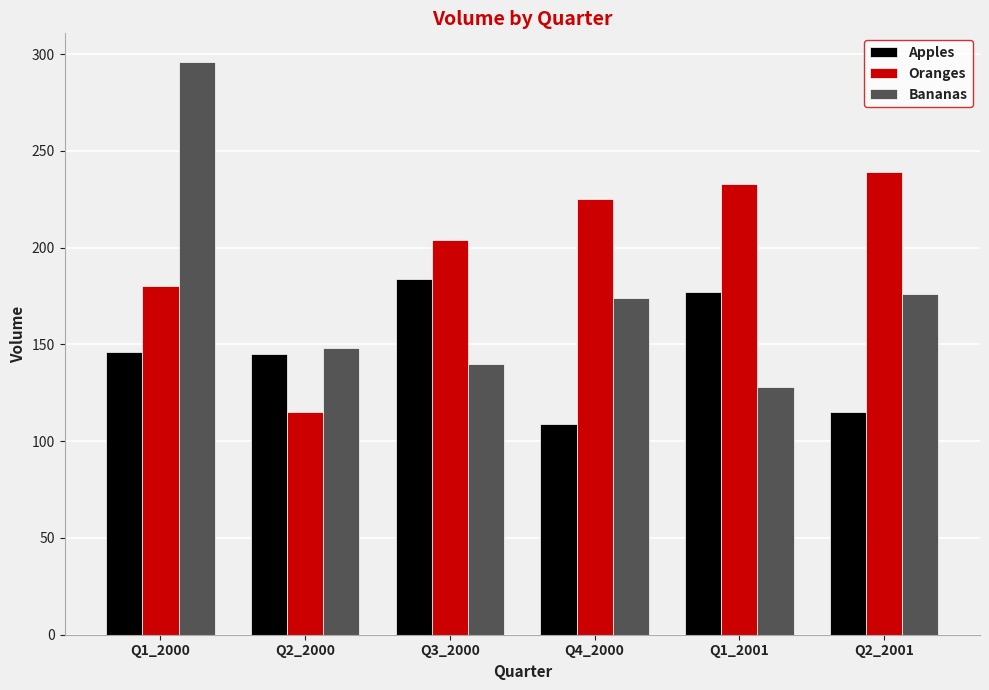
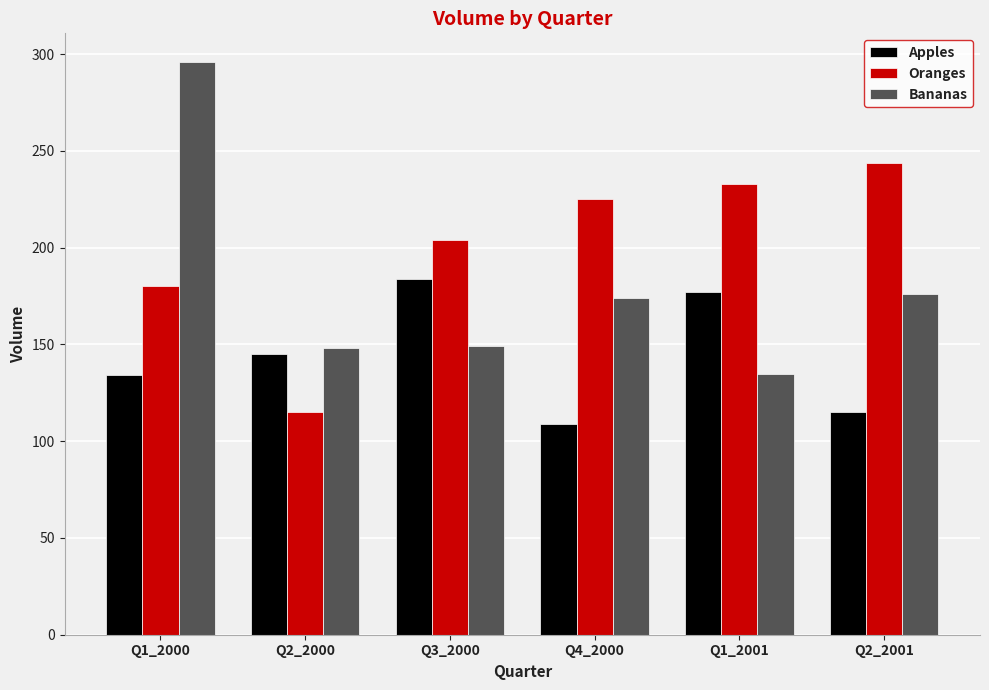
  {
    "Apples": {
-     "Q1_2000": 146,
+     "Q1_2000": 134,
      "Q2_2000": 145,
      "Q3_2000": 184,
      "Q4_2000": 109,
      "Q1_2001": 177,
      "Q2_2001": 115
    },
    "Oranges": {
      "Q1_2000": 180,
      "Q2_2000": 115,
      "Q3_2000": 204,
      "Q4_2000": 225,
      "Q1_2001": 233,
-     "Q2_2001": 239
+     "Q2_2001": 244
    },
    "Bananas": {
      "Q1_2000": 296,
      "Q2_2000": 148,
-     "Q3_2000": 140,
+     "Q3_2000": 149,
      "Q4_2000": 174,
-     "Q1_2001": 128,
+     "Q1_2001": 135,
      "Q2_2001": 176
    }
  }
